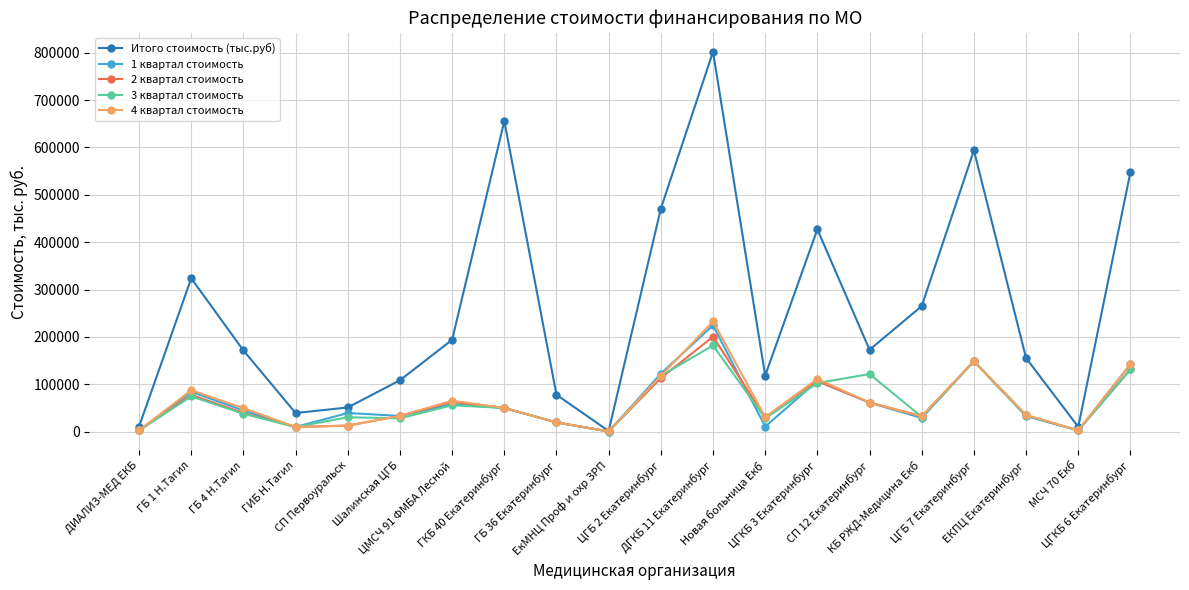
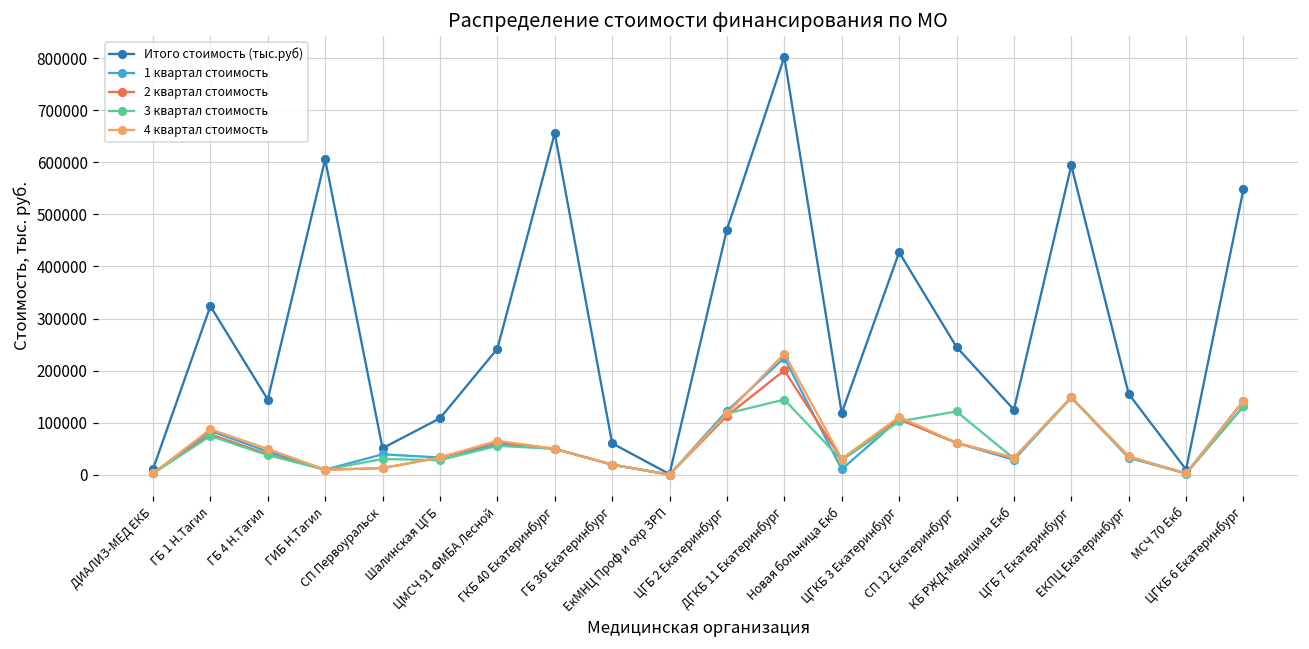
  {
    "Итого стоимость (тыс.руб)": {
      "ДИАЛИЗ-МЕД ЕКБ": 10000,
      "ГБ 1 Н.Тагил": 320000,
-     "ГБ 4 Н.Тагил": 170000,
-     "ГИБ Н.Тагил": 40000,
+     "ГБ 4 Н.Тагил": 140000,
+     "ГИБ Н.Тагил": 610000,
      "СП Первоуральск": 50000,
      "Шалинская ЦГБ": 110000,
-     "ЦМСЧ 91 ФМБА Лесной": 190000,
+     "ЦМСЧ 91 ФМБА Лесной": 240000,
      "ГКБ 40 Екатеринбург": 660000,
-     "ГБ 36 Екатеринбург": 80000,
+     "ГБ 36 Екатеринбург": 60000,
      "ЦГБ 2 Екатеринбург": 470000,
      "ДГКБ 11 Екатеринбург": 800000,
      "Новая больница Екб": 120000,
      "ЦГКБ 3 Екатеринбург": 430000,
-     "СП 12 Екатеринбург": 170000,
-     "КБ РЖД-Медицина Екб": 270000,
+     "СП 12 Екатеринбург": 250000,
+     "КБ РЖД-Медицина Екб": 120000,
      "ЦГБ 7 Екатеринбург": 590000,
      "ЕКПЦ Екатеринбург": 160000,
      "МСЧ 70 Екб": 10000,
      "ЦГКБ 6 Екатеринбург": 550000
    },
    "1 квартал стоимость": {
      "СП Первоуральск": 40000,
      "ДГКБ 11 Екатеринбург": 220000,
      "Новая больница Екб": 10000
    },
    "3 квартал стоимость": {
      "СП Первоуральск": 30000,
-     "ДГКБ 11 Екатеринбург": 180000,
+     "ДГКБ 11 Екатеринбург": 140000,
      "СП 12 Екатеринбург": 120000
    }
  }
